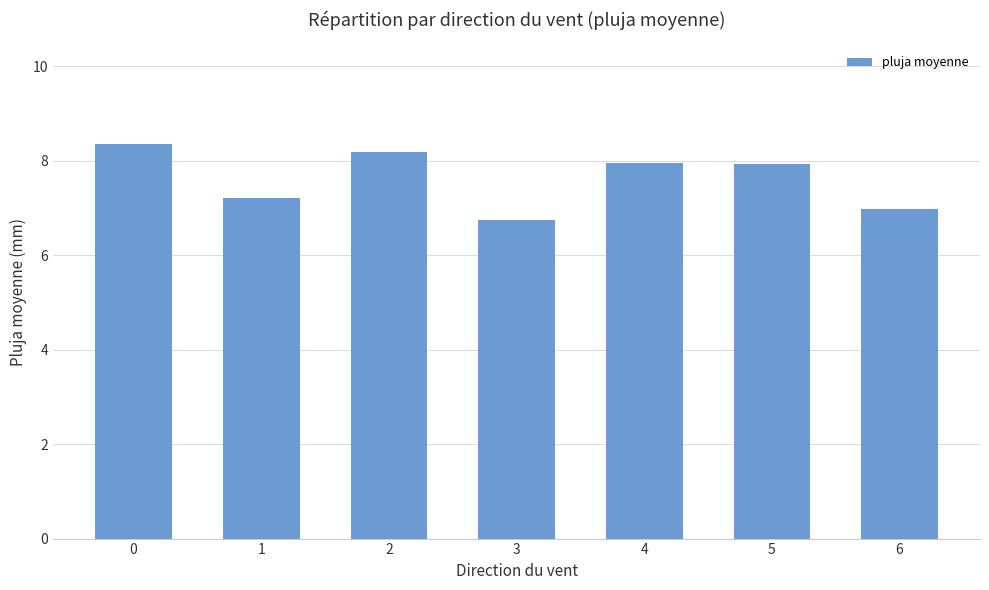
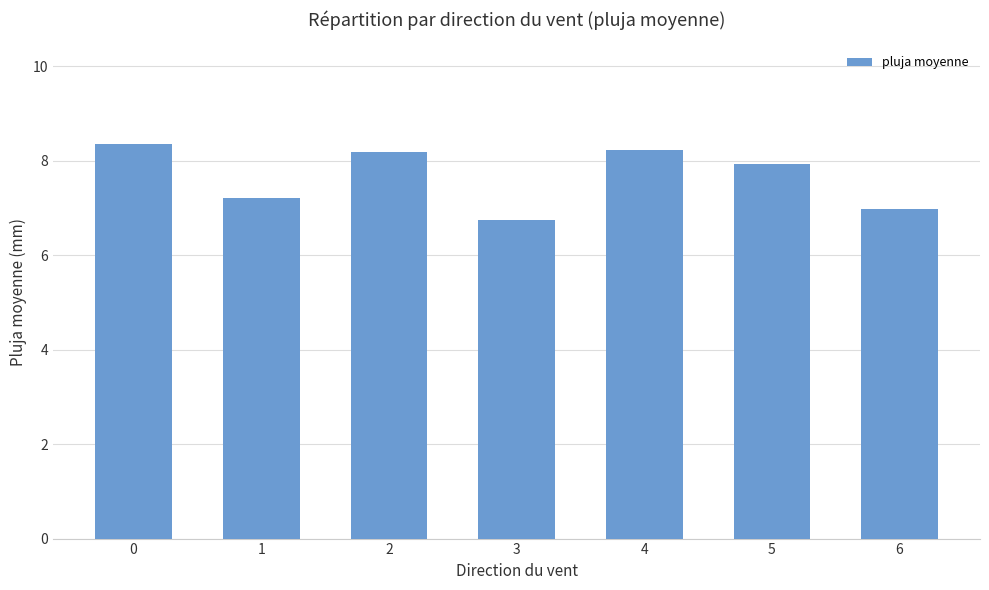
  {
    "0": 8.4,
    "1": 7.2,
    "2": 8.2,
    "3": 6.7,
-   "4": 8.0,
+   "4": 8.2,
    "5": 7.9,
    "6": 7.0
  }
